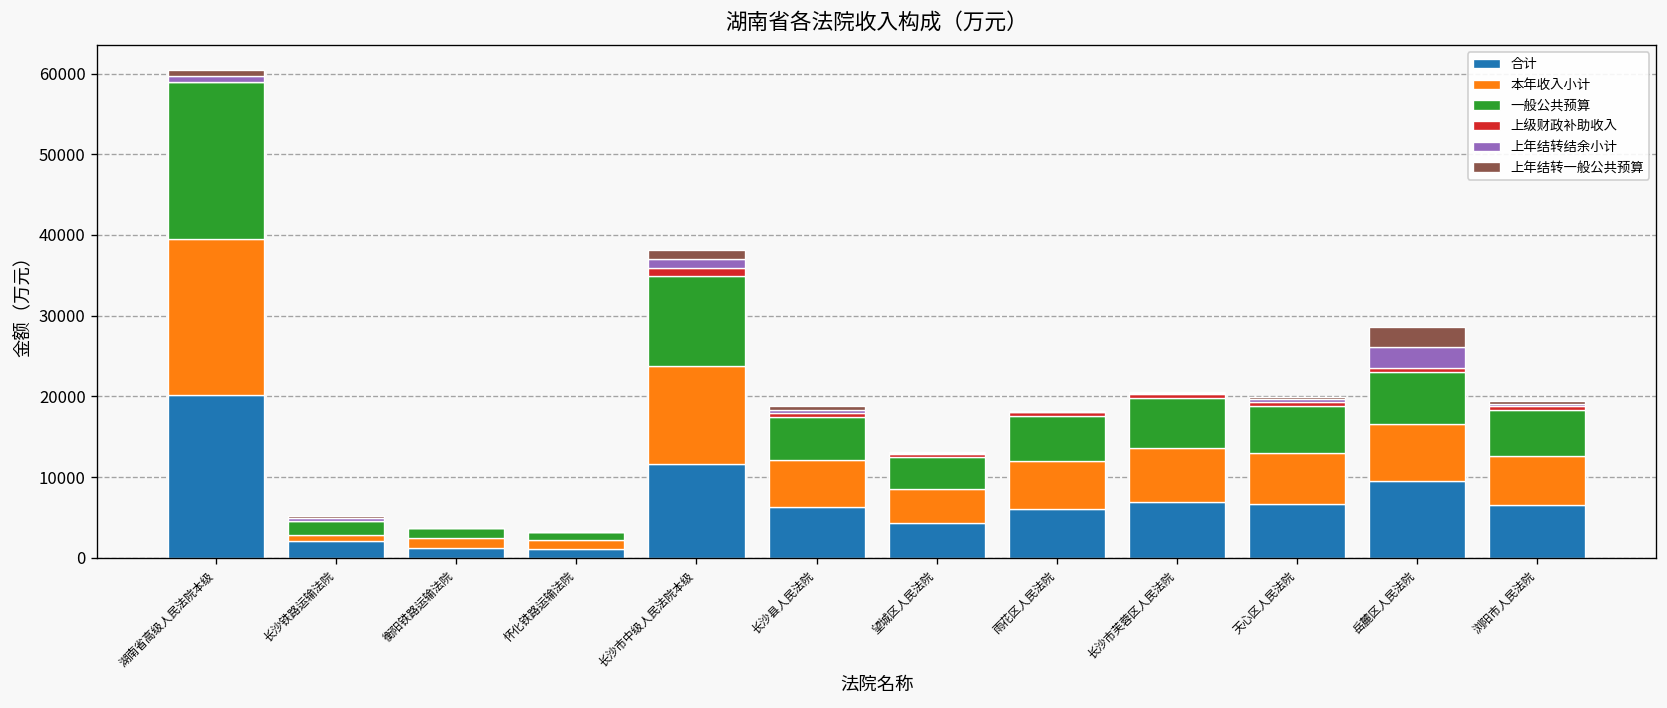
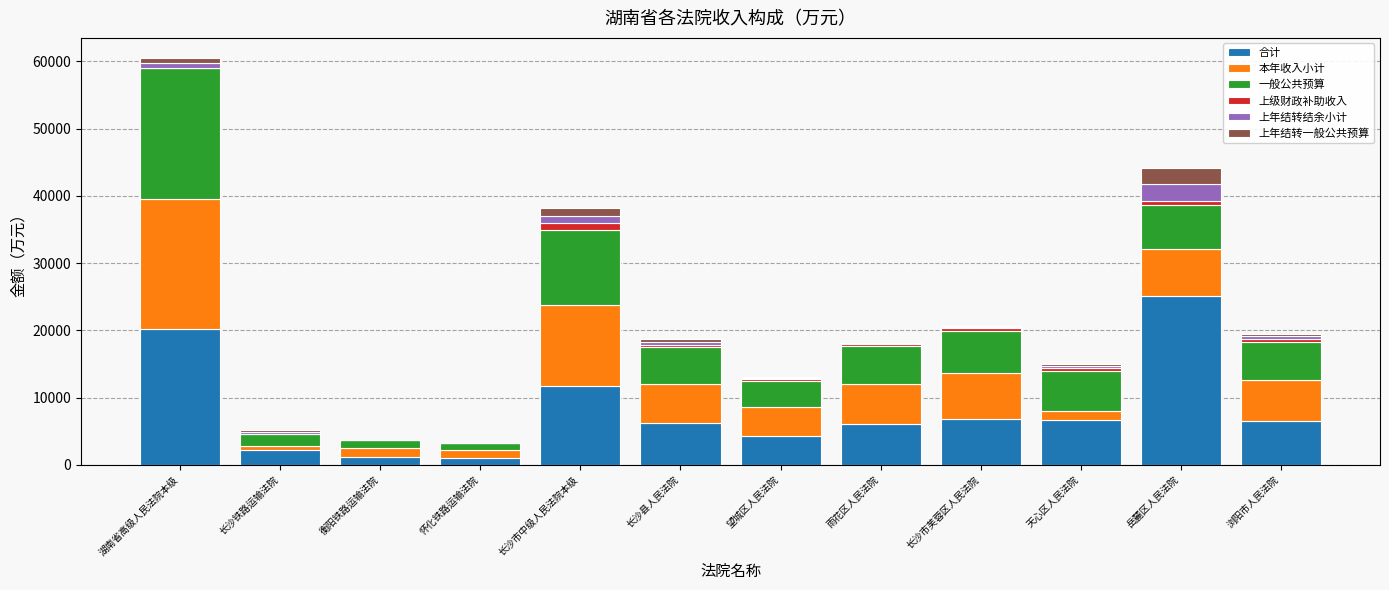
  {
    "合计": {
      "湖南省高级人民法院本级": 20000,
      "长沙铁路运输法院": 2000,
      "衡阳铁路运输法院": 1000,
      "怀化铁路运输法院": 1000,
      "长沙市中级人民法院本级": 12000,
      "长沙县人民法院": 6000,
      "望城区人民法院": 4000,
      "雨花区人民法院": 6000,
      "长沙市芙蓉区人民法院": 7000,
      "天心区人民法院": 7000,
-     "岳麓区人民法院": 10000,
+     "岳麓区人民法院": 25000,
      "浏阳市人民法院": 6000
    },
    "本年收入小计": {
      "湖南省高级人民法院本级": 19000,
      "长沙铁路运输法院": 1000,
      "衡阳铁路运输法院": 1000,
      "怀化铁路运输法院": 1000,
      "长沙市中级人民法院本级": 12000,
      "长沙县人民法院": 6000,
      "望城区人民法院": 4000,
      "雨花区人民法院": 6000,
      "长沙市芙蓉区人民法院": 7000,
-     "天心区人民法院": 6000,
+     "天心区人民法院": 1000,
      "岳麓区人民法院": 7000,
      "浏阳市人民法院": 6000
    },
    "一般公共预算": {
      "湖南省高级人民法院本级": 19000,
      "长沙铁路运输法院": 2000,
      "衡阳铁路运输法院": 1000,
      "怀化铁路运输法院": 1000,
      "长沙市中级人民法院本级": 11000,
      "长沙县人民法院": 5000,
      "望城区人民法院": 4000,
      "雨花区人民法院": 6000,
      "长沙市芙蓉区人民法院": 6000,
      "天心区人民法院": 6000,
      "岳麓区人民法院": 7000,
      "浏阳市人民法院": 6000
    },
    "上级财政补助收入": {
      "湖南省高级人民法院本级": 0,
      "长沙铁路运输法院": 0,
      "衡阳铁路运输法院": 0,
      "怀化铁路运输法院": 0,
      "长沙市中级人民法院本级": 1000,
      "长沙县人民法院": 0,
      "雨花区人民法院": 0,
      "长沙市芙蓉区人民法院": 0,
      "天心区人民法院": 0,
      "岳麓区人民法院": 0,
      "浏阳市人民法院": 0
    },
    "上年结转结余小计": {
      "湖南省高级人民法院本级": 1000,
      "衡阳铁路运输法院": 0,
      "长沙市中级人民法院本级": 1000,
      "长沙县人民法院": 0,
      "岳麓区人民法院": 3000
    },
    "上年结转一般公共预算": {
      "湖南省高级人民法院本级": 1000,
      "衡阳铁路运输法院": 0,
      "长沙市中级人民法院本级": 1000,
      "长沙县人民法院": 0,
      "岳麓区人民法院": 3000
    }
  }
